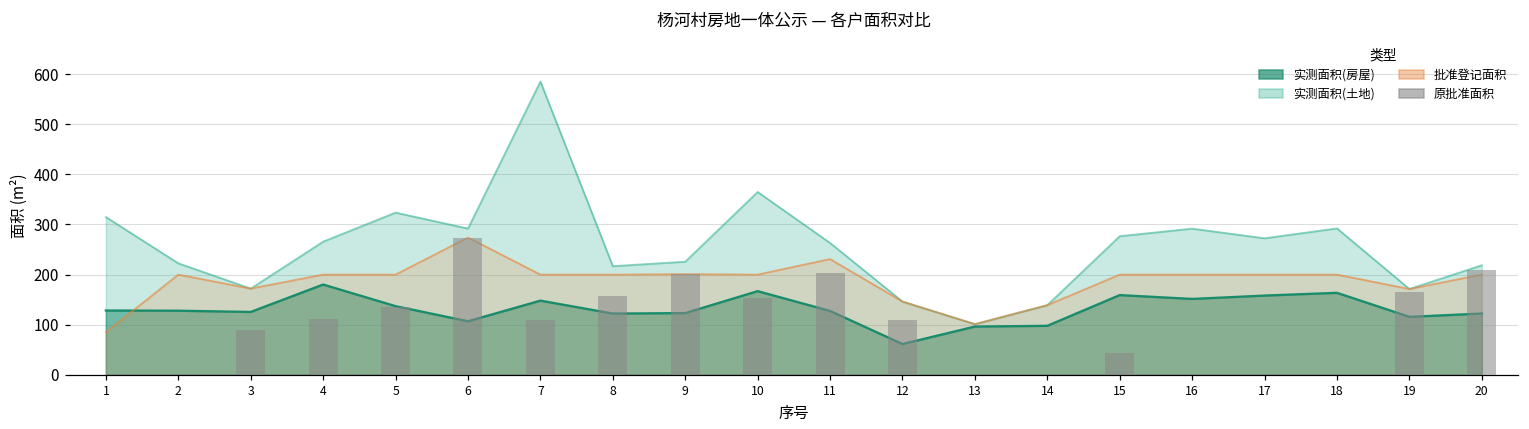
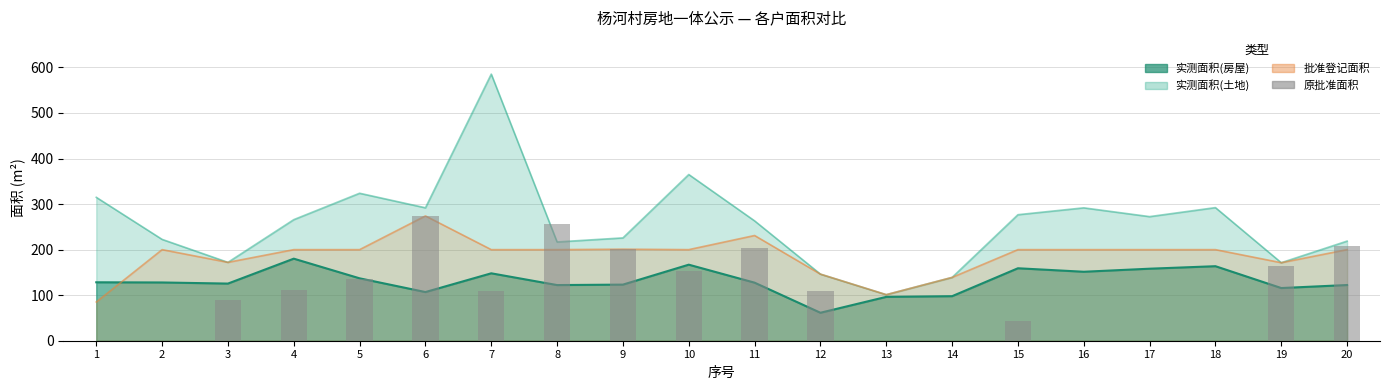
  {
    "原批准面积": {
      "1": 0,
      "2": 0,
      "3": 90,
      "4": 110,
      "5": 140,
      "6": 270,
      "7": 110,
-     "8": 160,
+     "8": 260,
      "9": 200,
      "10": 150,
      "11": 200,
      "12": 110,
      "13": 0,
      "14": 0,
      "15": 40,
      "16": 0,
      "17": 0,
      "18": 0,
      "19": 170,
      "20": 210
    },
    "批准登记面积": {
      "1": 90,
      "2": 200,
      "4": 200,
      "5": 200,
      "6": 270,
      "7": 200,
      "8": 200,
      "9": 200,
      "10": 200,
      "11": 230,
      "15": 200,
      "16": 200,
      "17": 200,
      "18": 200,
      "20": 200
    }
  }
